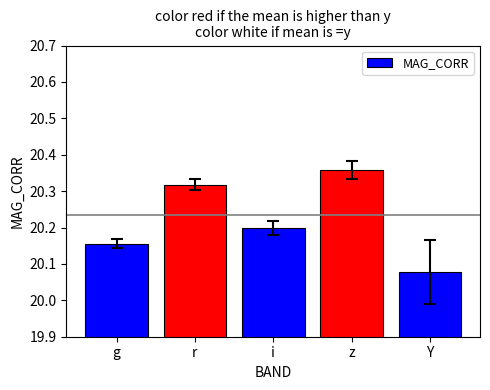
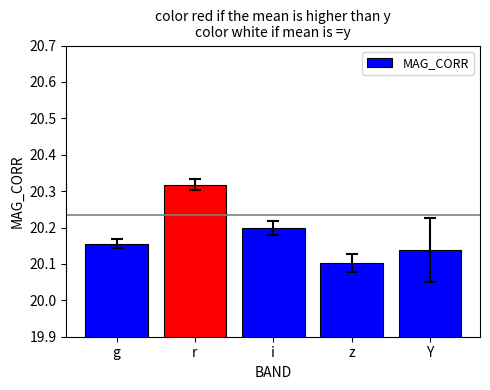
  {
    "MAG_CORR": {
      "g": 20.16,
      "r": 20.32,
      "i": 20.20,
-     "z": 20.36,
-     "Y": 20.08
+     "z": 20.10,
+     "Y": 20.14
    }
  }
